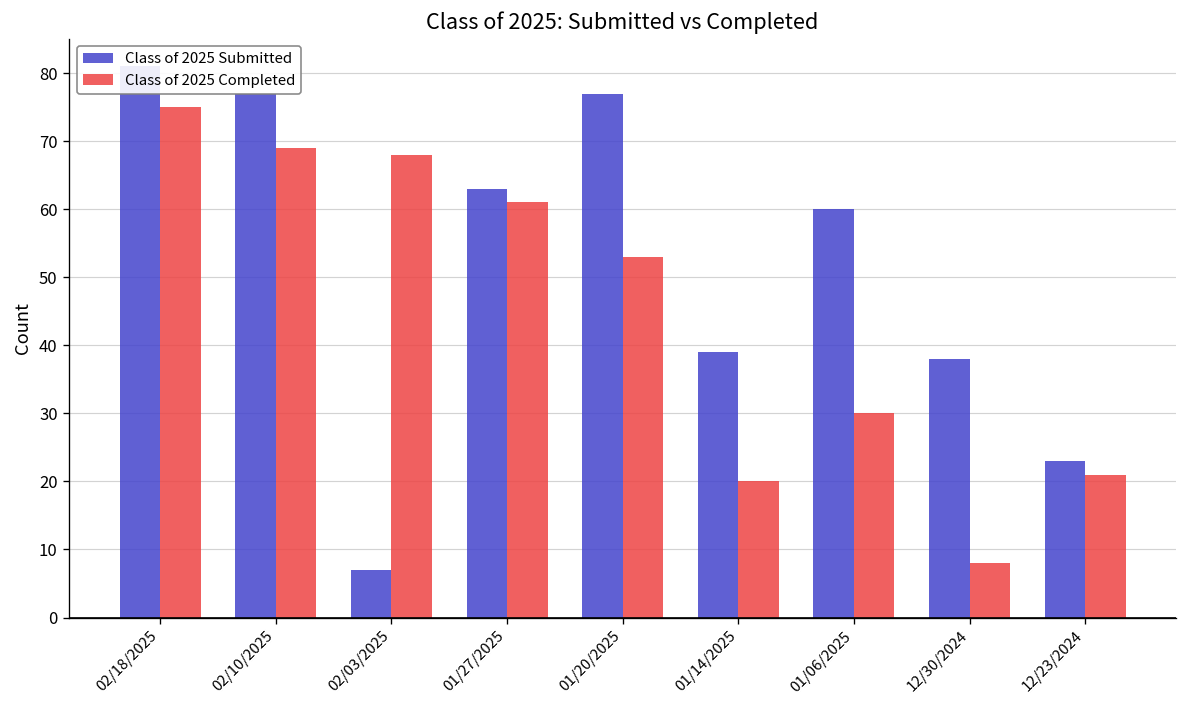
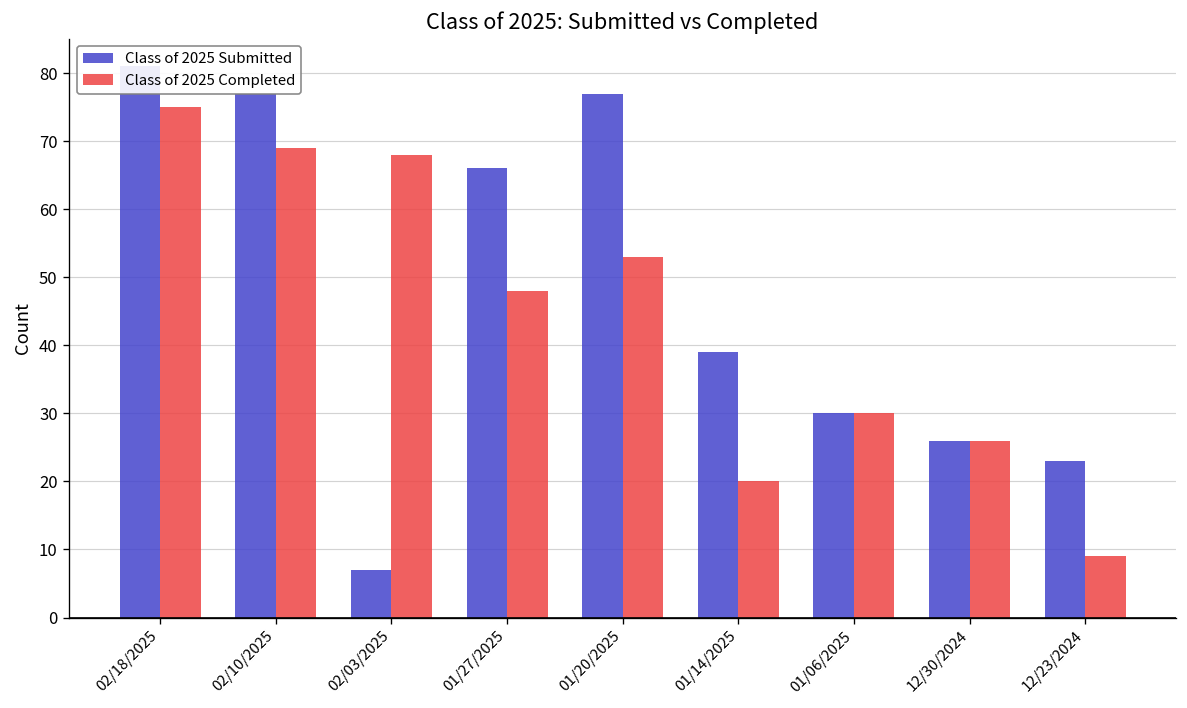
  {
    "Class of 2025 Submitted": {
      "02/03/2025": 7,
-     "01/27/2025": 63,
+     "01/27/2025": 66,
      "01/20/2025": 77,
      "01/14/2025": 39,
-     "01/06/2025": 60,
-     "12/30/2024": 38,
+     "01/06/2025": 30,
+     "12/30/2024": 26,
      "12/23/2024": 23
    },
    "Class of 2025 Completed": {
      "02/18/2025": 75,
      "02/10/2025": 69,
      "02/03/2025": 68,
-     "01/27/2025": 61,
+     "01/27/2025": 48,
      "01/20/2025": 53,
      "01/14/2025": 20,
      "01/06/2025": 30,
-     "12/30/2024": 8,
-     "12/23/2024": 21
+     "12/30/2024": 26,
+     "12/23/2024": 9
    }
  }
